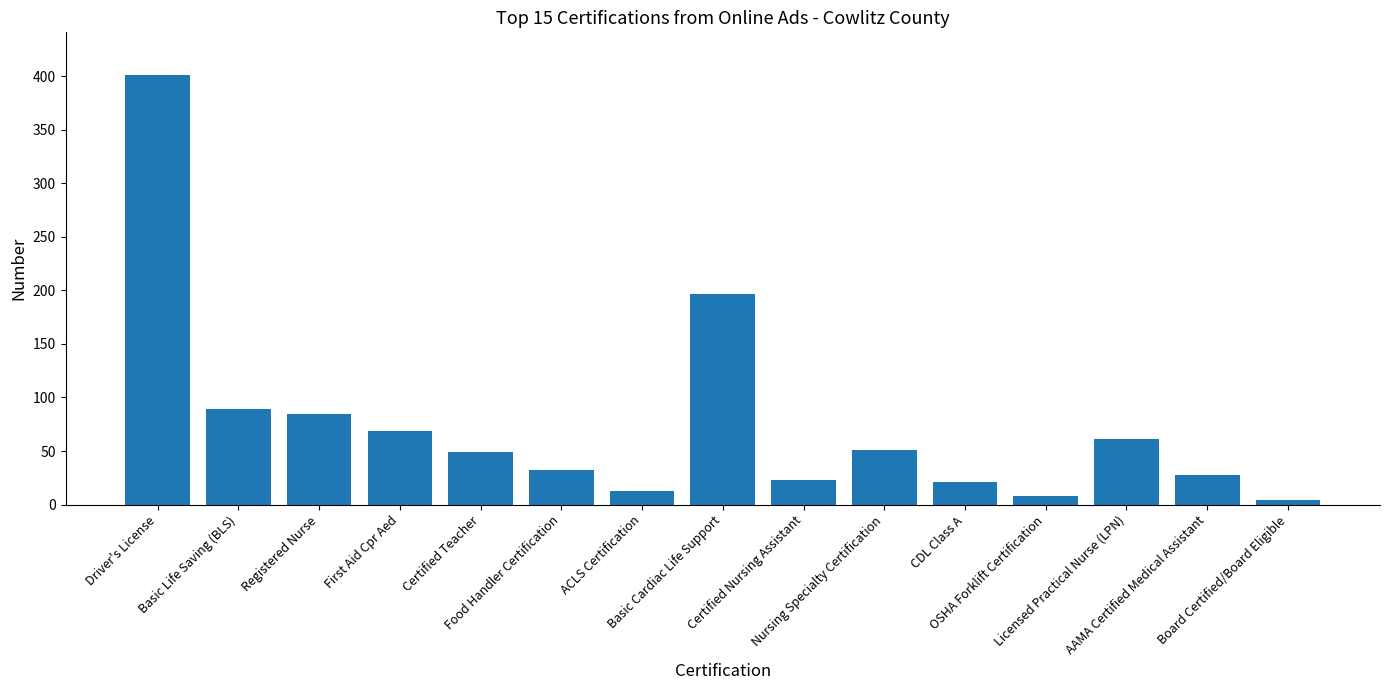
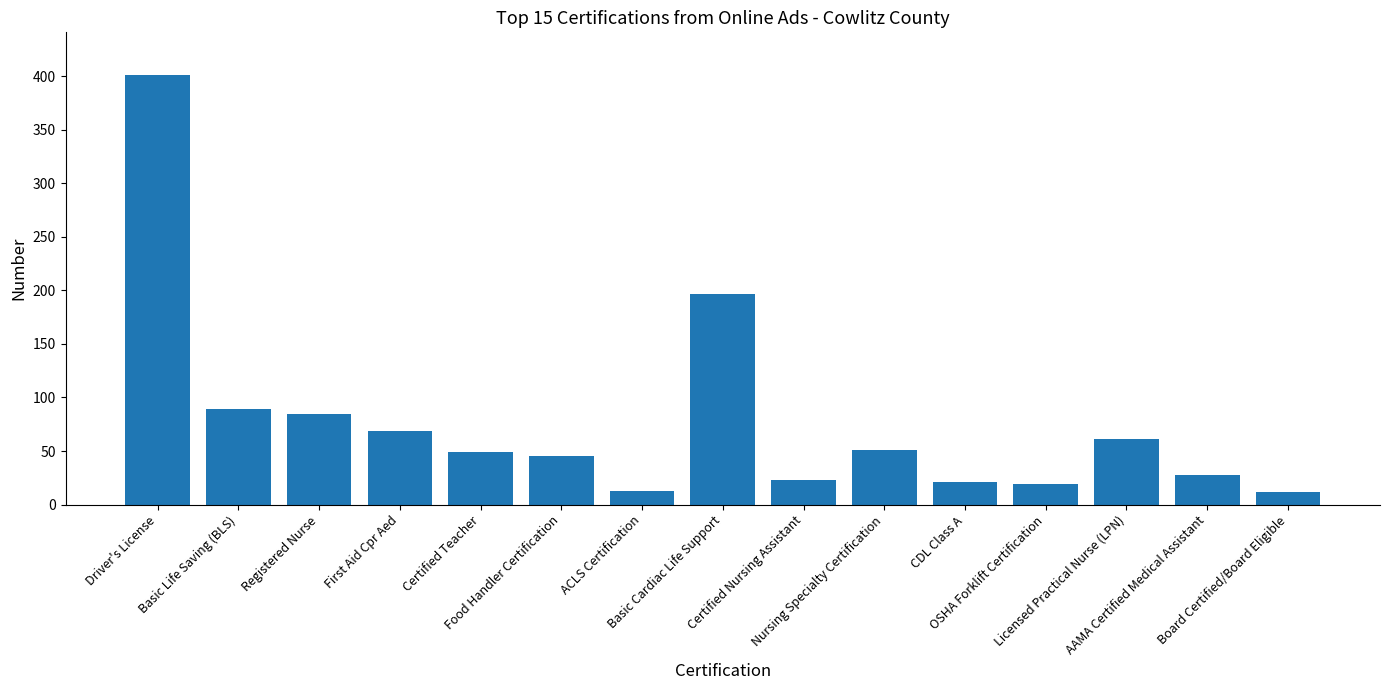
  {
    "Driver's License": 401,
    "Basic Life Saving (BLS)": 89,
    "Registered Nurse": 85,
    "First Aid Cpr Aed": 69,
    "Certified Teacher": 49,
-   "Food Handler Certification": 32,
+   "Food Handler Certification": 45,
    "ACLS Certification": 13,
    "Basic Cardiac Life Support": 197,
    "Certified Nursing Assistant": 23,
    "Nursing Specialty Certification": 51,
    "CDL Class A": 21,
-   "OSHA Forklift Certification": 8,
+   "OSHA Forklift Certification": 19,
    "Licensed Practical Nurse (LPN)": 61,
    "AAMA Certified Medical Assistant": 28,
-   "Board Certified/Board Eligible": 4
+   "Board Certified/Board Eligible": 12
  }
